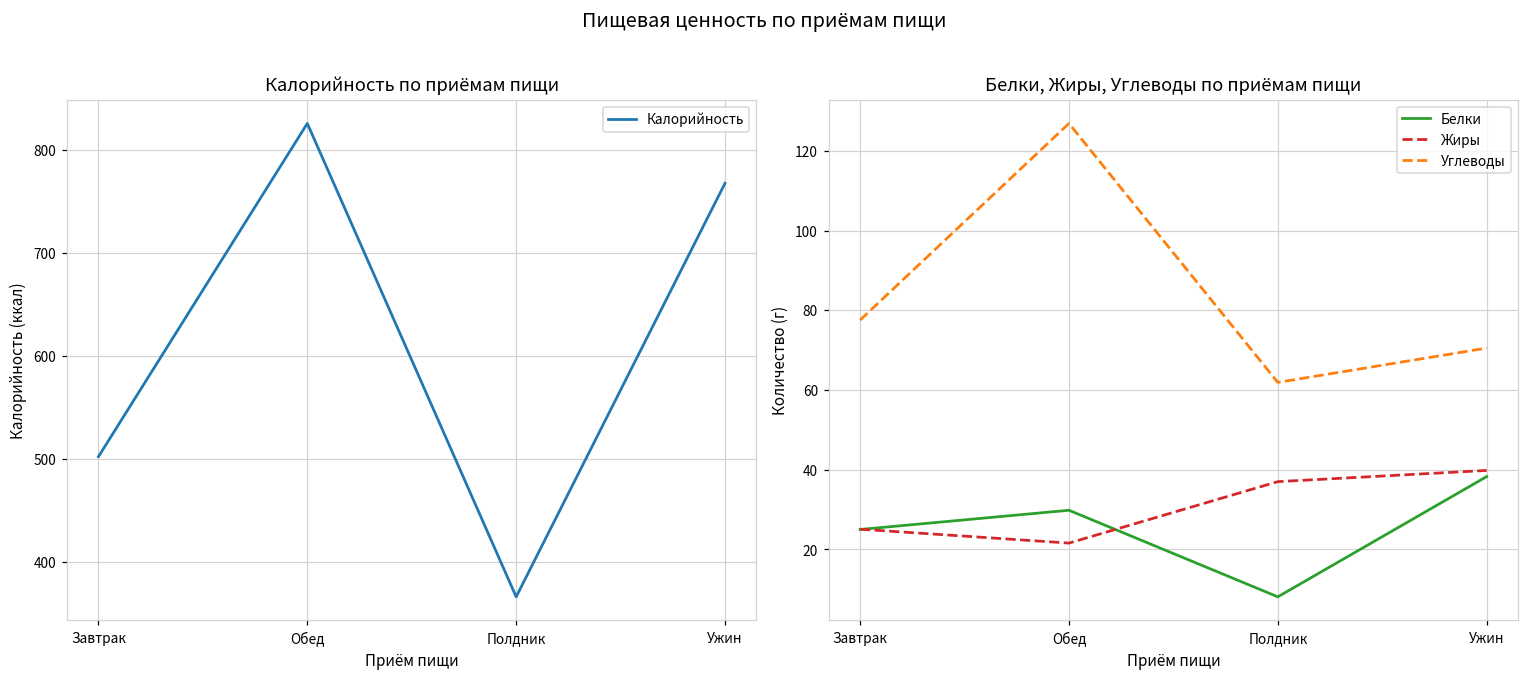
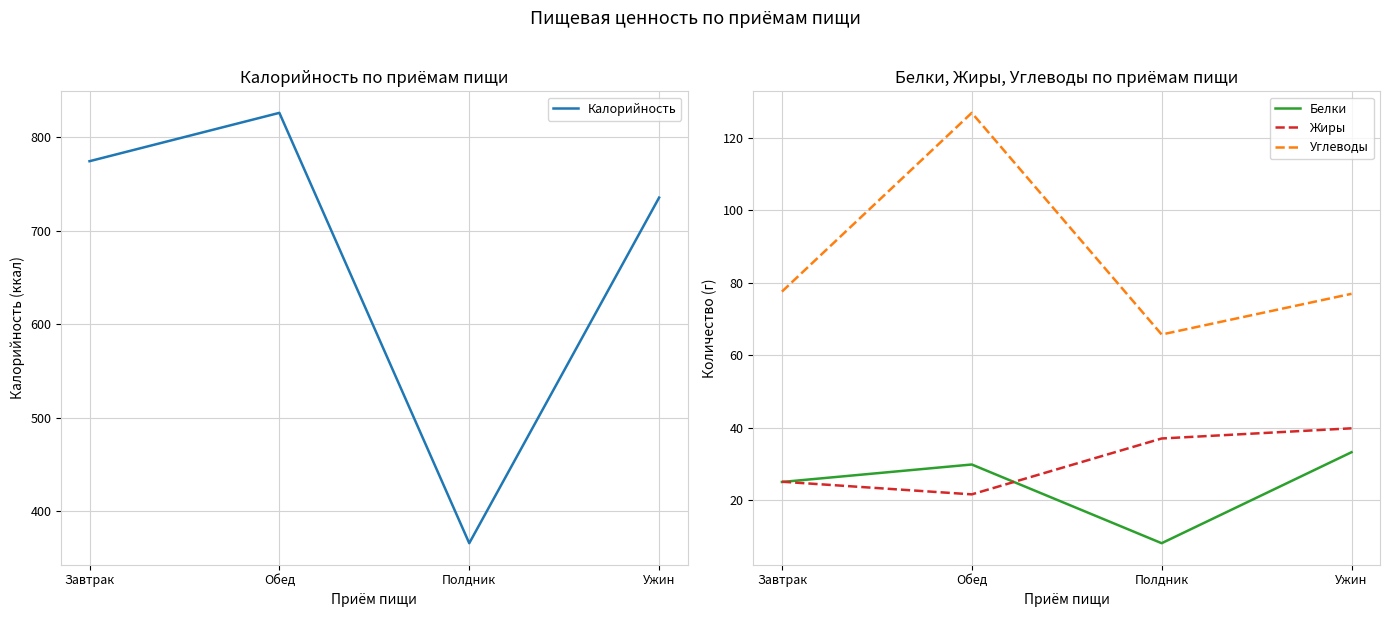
  {
    "Калорийность по приёмам пищи": {
-     "Завтрак": 500,
+     "Завтрак": 770,
      "Обед": 830,
      "Полдник": 370,
-     "Ужин": 770
+     "Ужин": 740
    },
    "Белки, Жиры, Углеводы по приёмам пищи": {
      "Белки": {
        "Обед": 30,
        "Полдник": 8,
-       "Ужин": 38
+       "Ужин": 33
      },
      "Жиры": {
        "Обед": 22,
        "Полдник": 37,
        "Ужин": 40
      },
      "Углеводы": {
        "Завтрак": 78,
        "Обед": 127,
-       "Полдник": 62,
-       "Ужин": 71
+       "Полдник": 66,
+       "Ужин": 77
      }
    }
  }
